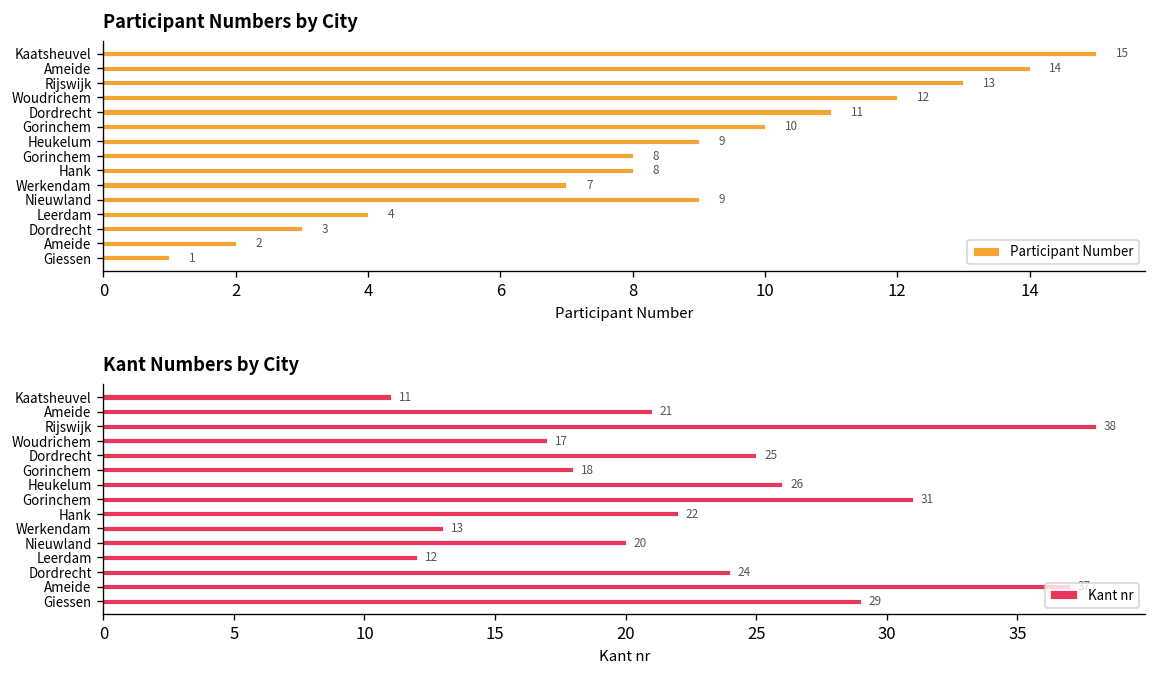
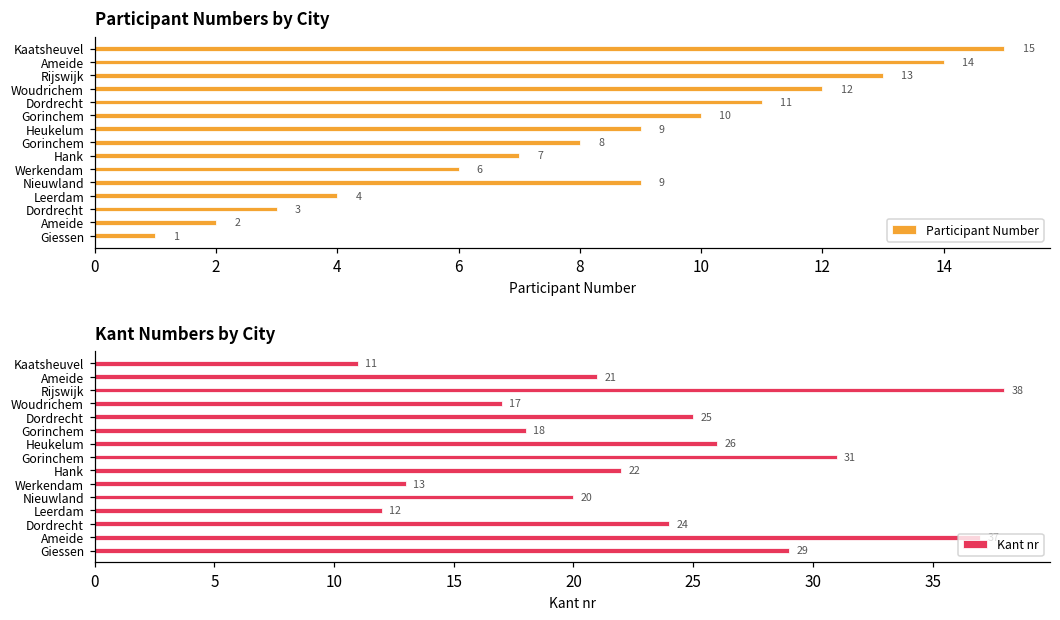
  {
    "Participant Numbers by City": {
      "Kaatsheuvel": 15,
      "Rijswijk": 13,
      "Woudrichem": 12,
      "Heukelum": 9,
-     "Hank": 8,
-     "Werkendam": 7,
+     "Hank": 7,
+     "Werkendam": 6,
      "Nieuwland": 9,
      "Leerdam": 4,
      "Giessen": 1
    },
    "Kant Numbers by City": {
      "Kaatsheuvel": 11,
      "Rijswijk": 38,
      "Woudrichem": 17,
      "Heukelum": 26,
      "Hank": 22,
      "Werkendam": 13,
      "Nieuwland": 20,
      "Leerdam": 12,
      "Giessen": 29
    }
  }
